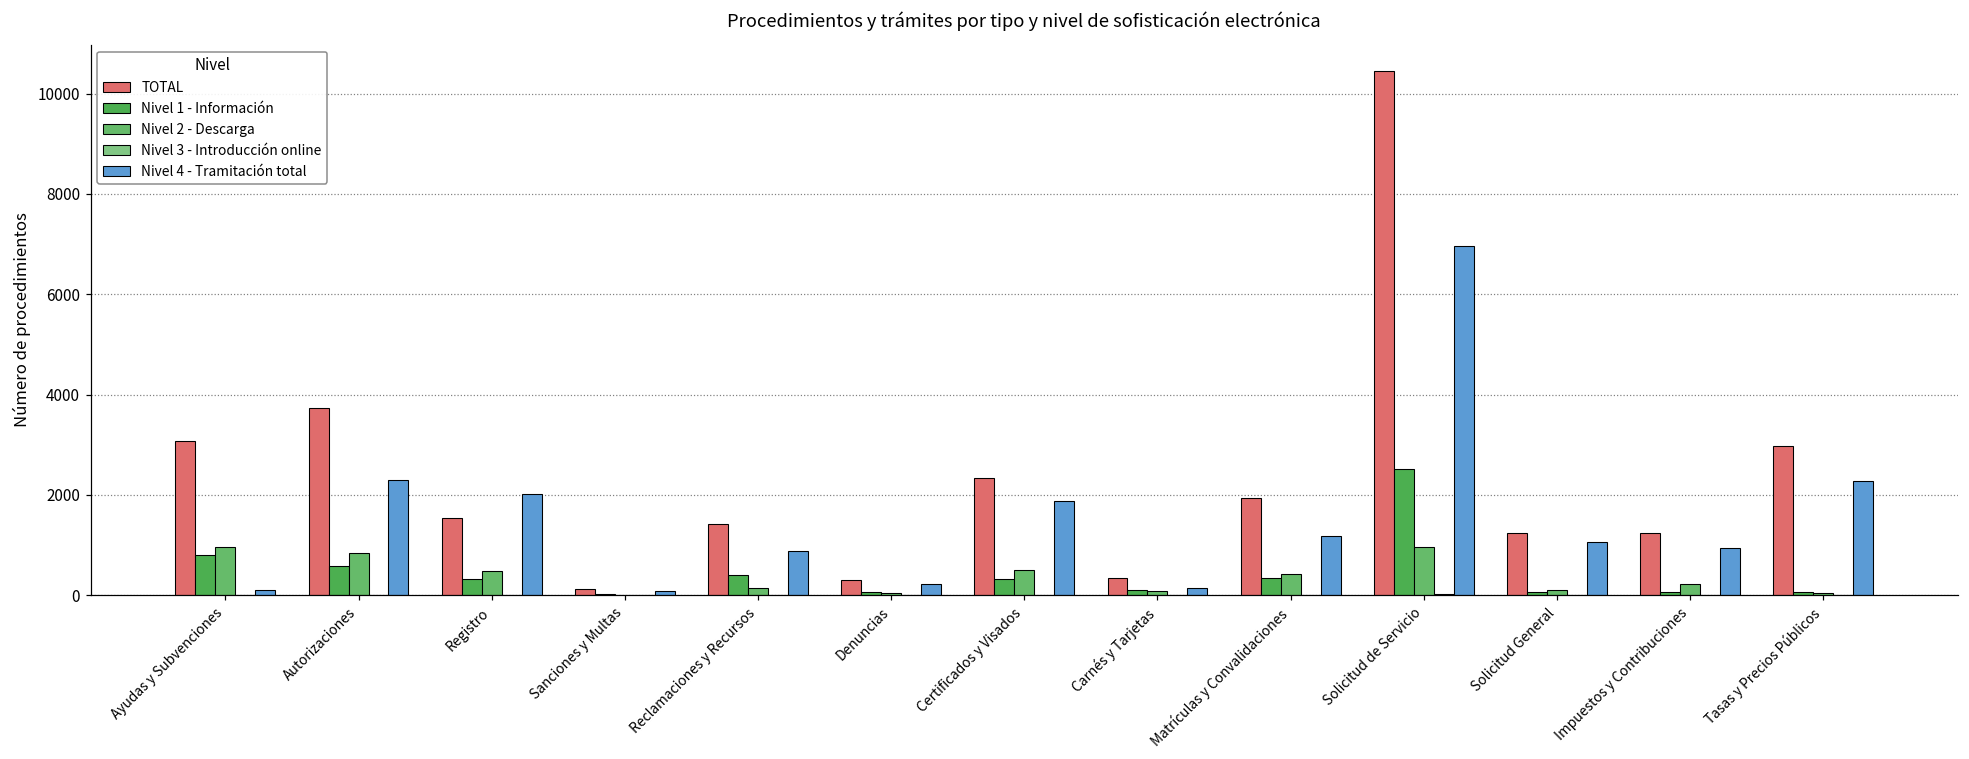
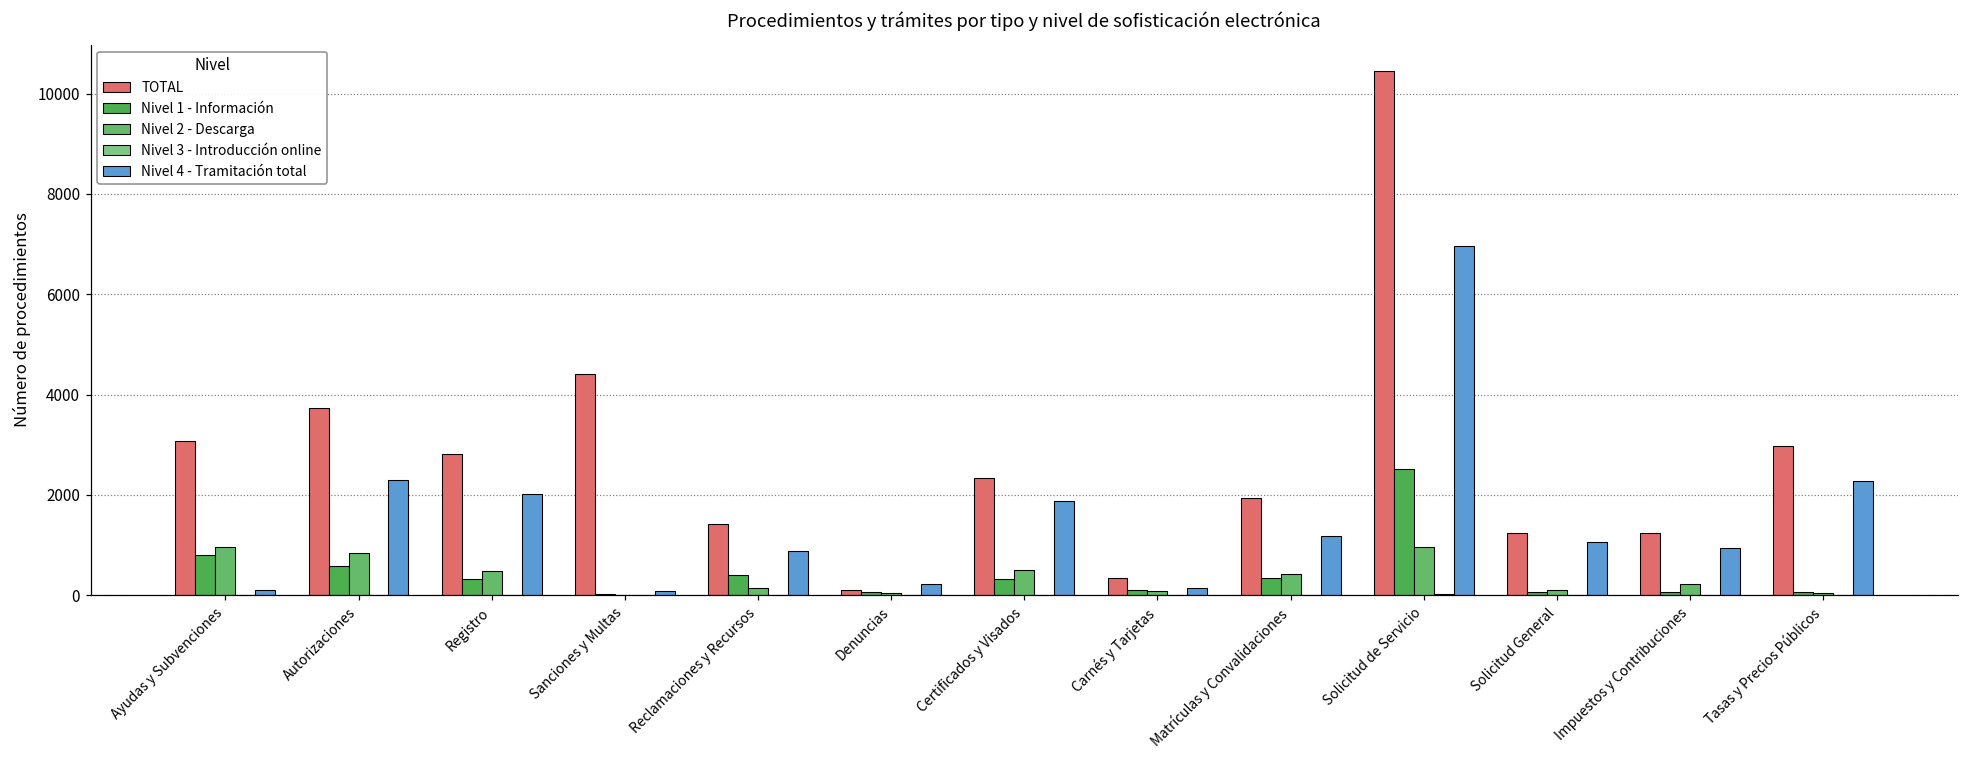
  {
    "TOTAL": {
      "Ayudas y Subvenciones": 3100,
      "Autorizaciones": 3700,
-     "Registro": 1500,
-     "Sanciones y Multas": 100,
+     "Registro": 2800,
+     "Sanciones y Multas": 4400,
      "Reclamaciones y Recursos": 1400,
-     "Denuncias": 300,
+     "Denuncias": 100,
      "Certificados y Visados": 2300,
      "Carnés y Tarjetas": 300,
      "Matrículas y Convalidaciones": 1900,
      "Solicitud de Servicio": 10400,
      "Solicitud General": 1300,
      "Impuestos y Contribuciones": 1200,
      "Tasas y Precios Públicos": 3000
    },
    "Nivel 4 - Tramitación total": {
      "Ayudas y Subvenciones": 100,
      "Autorizaciones": 2300,
      "Registro": 2000,
      "Sanciones y Multas": 100,
      "Reclamaciones y Recursos": 900,
      "Denuncias": 200,
      "Certificados y Visados": 1900,
      "Carnés y Tarjetas": 100,
      "Matrículas y Convalidaciones": 1200,
      "Solicitud de Servicio": 7000,
      "Solicitud General": 1100,
      "Impuestos y Contribuciones": 900,
      "Tasas y Precios Públicos": 2300
    }
  }
